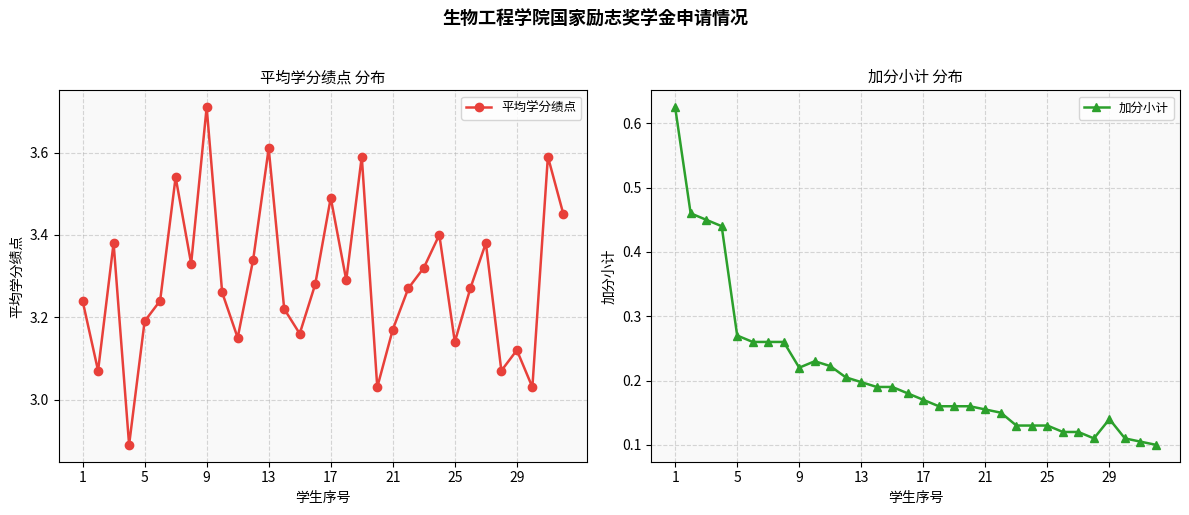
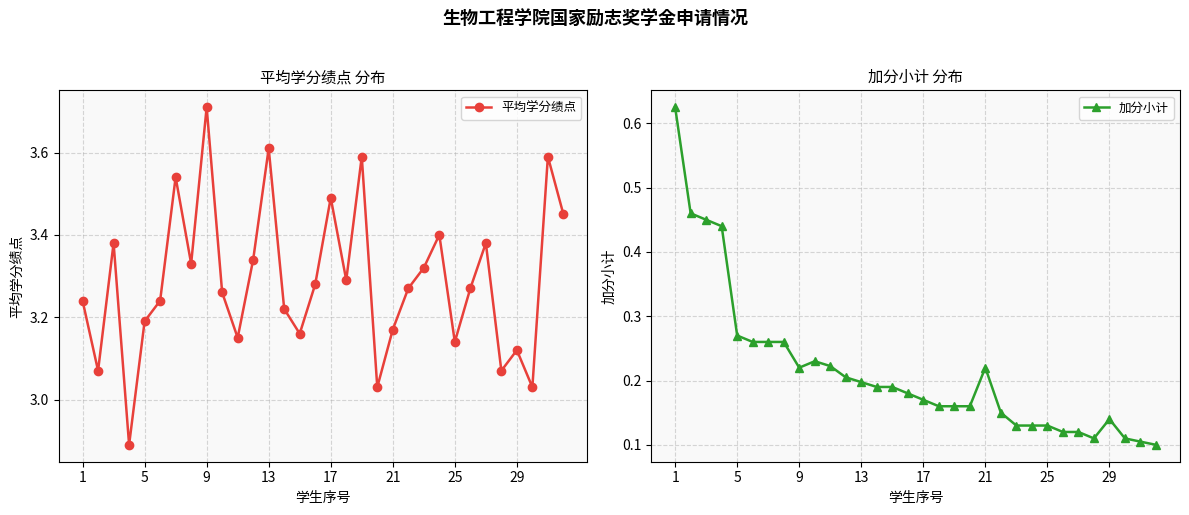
  {
    "平均学分绩点 分布": {
      "1": 3.24,
      "5": 3.19,
      "9": 3.71,
      "13": 3.61,
      "17": 3.49,
      "21": 3.17,
      "25": 3.14,
      "29": 3.12
    },
    "加分小计 分布": {
      "1": 0.63,
      "5": 0.27,
      "9": 0.22,
      "13": 0.20,
      "17": 0.17,
-     "21": 0.16,
+     "21": 0.22,
      "25": 0.13,
      "29": 0.14
    }
  }
